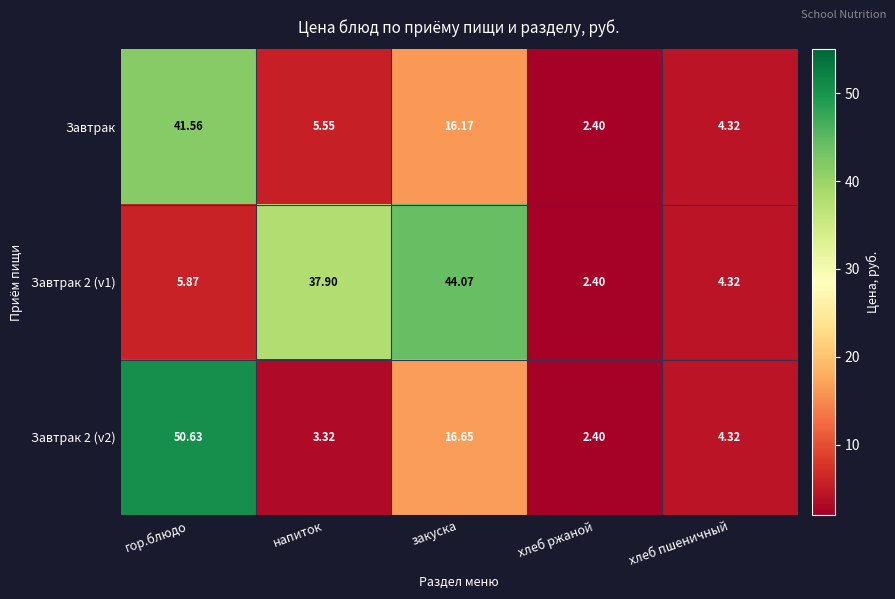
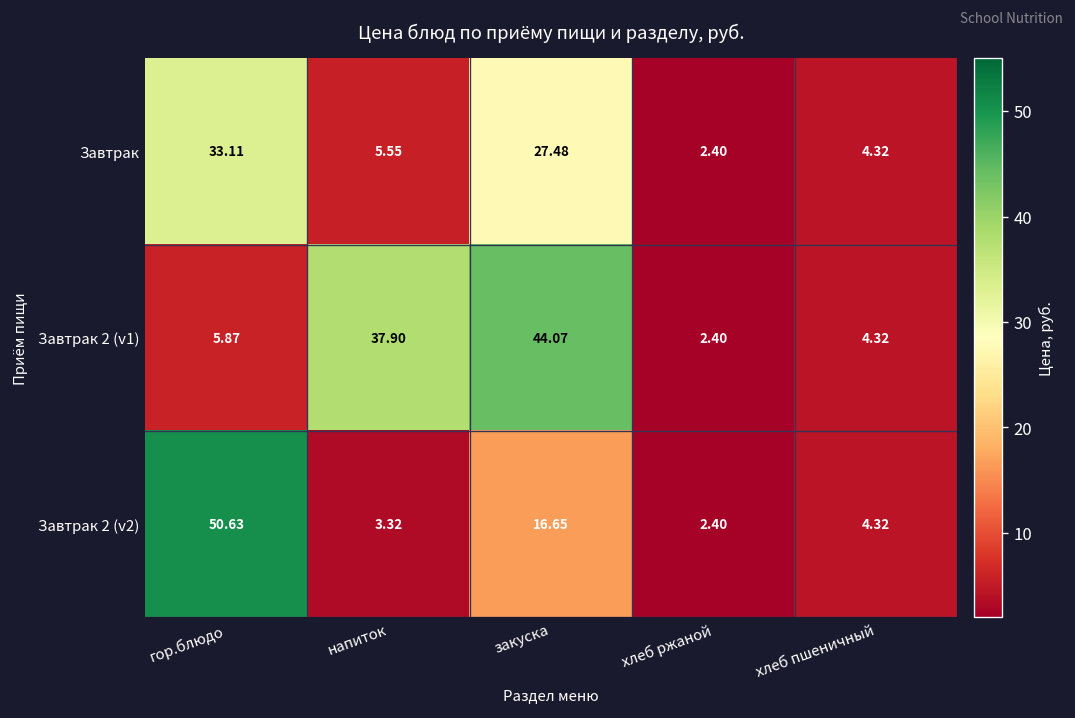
  {
    "Завтрак": {
-     "гор.блюдо": 41.56,
+     "гор.блюдо": 33.11,
      "напиток": 5.55,
-     "закуска": 16.17,
+     "закуска": 27.48,
      "хлеб ржаной": 2.40,
      "хлеб пшеничный": 4.32
    },
    "Завтрак 2 (v1)": {
      "гор.блюдо": 5.87,
      "напиток": 37.90,
      "закуска": 44.07,
      "хлеб ржаной": 2.40,
      "хлеб пшеничный": 4.32
    },
    "Завтрак 2 (v2)": {
      "гор.блюдо": 50.63,
      "напиток": 3.32,
      "закуска": 16.65,
      "хлеб ржаной": 2.40,
      "хлеб пшеничный": 4.32
    }
  }
